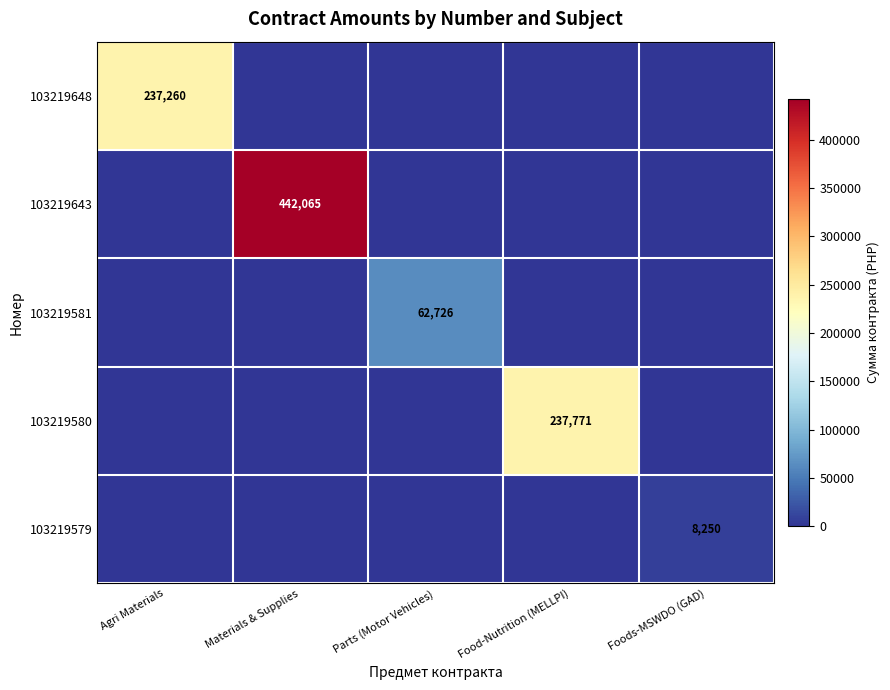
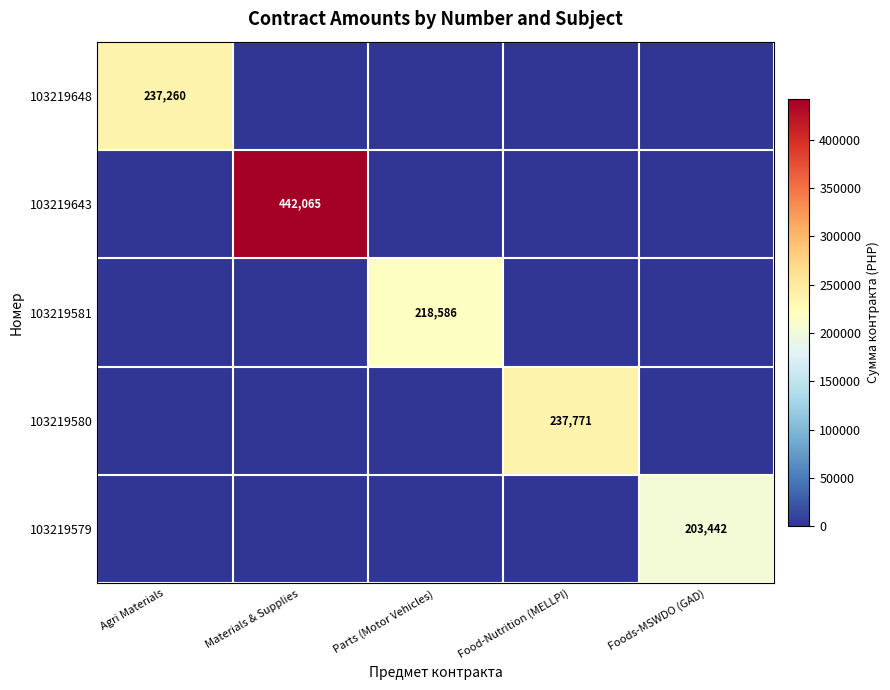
  {
    "103219648": {
      "Agri Materials": "237,260"
    },
    "103219643": {
      "Materials & Supplies": "442,065"
    },
    "103219581": {
-     "Parts (Motor Vehicles)": "62,726"
+     "Parts (Motor Vehicles)": "218,586"
    },
    "103219580": {
      "Food-Nutrition (MELLPI)": "237,771"
    },
    "103219579": {
-     "Foods-MSWDO (GAD)": "8,250"
+     "Foods-MSWDO (GAD)": "203,442"
    }
  }
